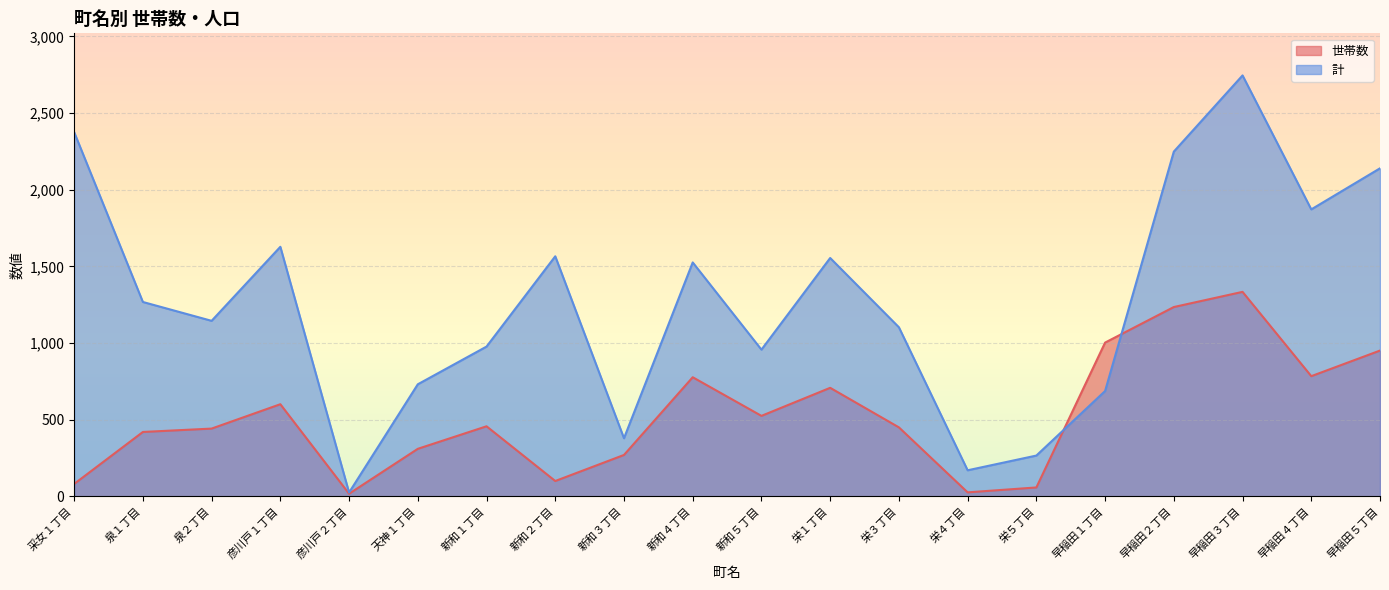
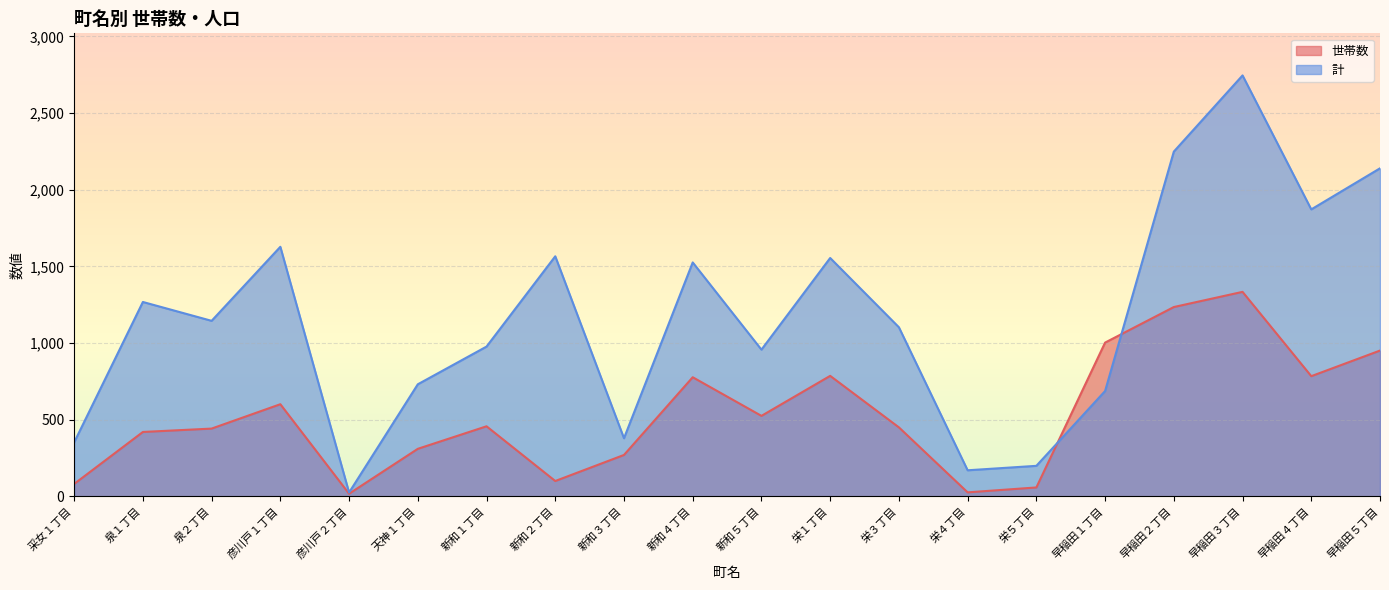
  {
    "世帯数": {
      "采女１丁目": "80",
      "泉１丁目": "420",
      "泉２丁目": "440",
      "彦川戸１丁目": "600",
      "天神１丁目": "310",
      "新和１丁目": "460",
      "新和２丁目": "100",
      "新和３丁目": "270",
      "新和４丁目": "780",
      "新和５丁目": "530",
-     "栄１丁目": "710",
+     "栄１丁目": "790",
      "栄３丁目": "450",
      "栄４丁目": "30",
      "栄５丁目": "60",
      "早稲田１丁目": "1,000",
      "早稲田２丁目": "1,240",
      "早稲田３丁目": "1,330",
      "早稲田４丁目": "780",
      "早稲田５丁目": "950"
    },
    "計": {
-     "采女１丁目": "2,380",
+     "采女１丁目": "350",
      "泉１丁目": "1,270",
      "泉２丁目": "1,150",
      "彦川戸１丁目": "1,630",
      "天神１丁目": "730",
      "新和１丁目": "980",
      "新和２丁目": "1,570",
      "新和３丁目": "380",
      "新和４丁目": "1,530",
      "新和５丁目": "960",
      "栄１丁目": "1,560",
      "栄３丁目": "1,100",
      "栄４丁目": "170",
-     "栄５丁目": "270",
+     "栄５丁目": "200",
      "早稲田１丁目": "690",
      "早稲田２丁目": "2,250",
      "早稲田３丁目": "2,750",
      "早稲田４丁目": "1,870",
      "早稲田５丁目": "2,140"
    }
  }
